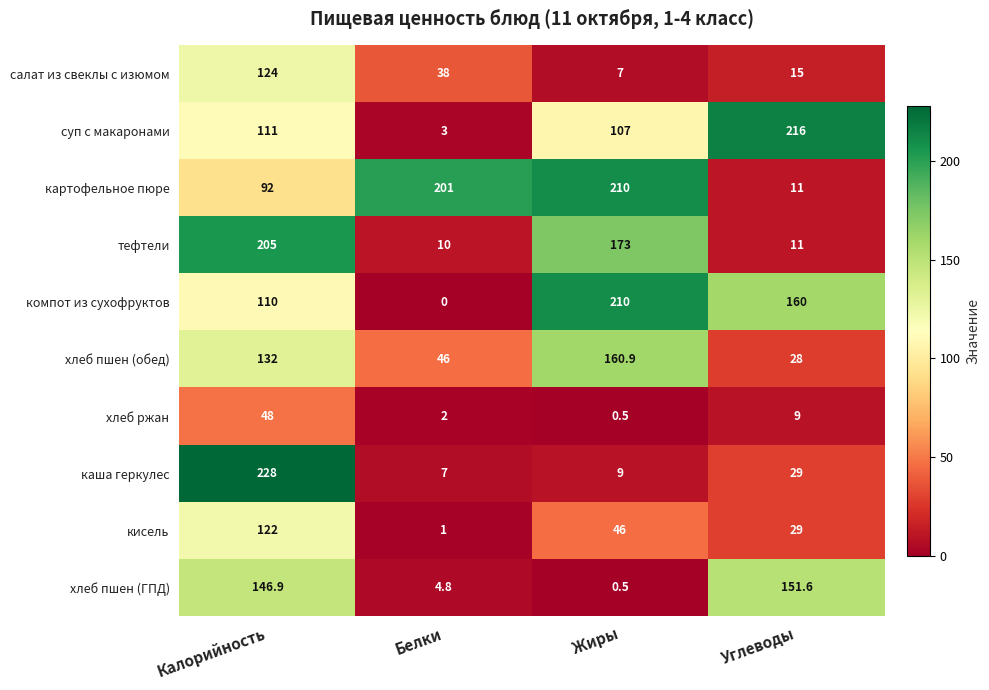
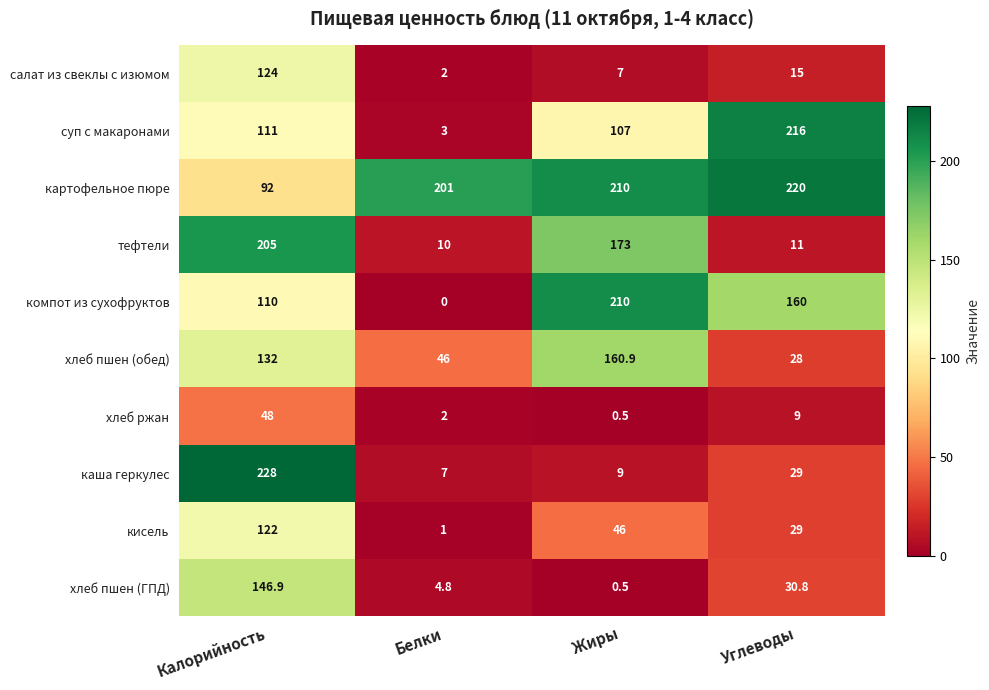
  {
    "салат из свеклы с изюмом": {
      "Калорийность": 124,
-     "Белки": 38,
+     "Белки": 2,
      "Жиры": 7,
      "Углеводы": 15
    },
    "суп с макаронами": {
      "Калорийность": 111,
      "Белки": 3,
      "Жиры": 107,
      "Углеводы": 216
    },
    "картофельное пюре": {
      "Калорийность": 92,
      "Белки": 201,
      "Жиры": 210,
-     "Углеводы": 11
+     "Углеводы": 220
    },
    "тефтели": {
      "Калорийность": 205,
      "Белки": 10,
      "Жиры": 173,
      "Углеводы": 11
    },
    "компот из сухофруктов": {
      "Калорийность": 110,
      "Белки": 0,
      "Жиры": 210,
      "Углеводы": 160
    },
    "хлеб пшен (обед)": {
      "Калорийность": 132,
      "Белки": 46,
      "Жиры": 160.9,
      "Углеводы": 28
    },
    "хлеб ржан": {
      "Калорийность": 48,
      "Белки": 2,
      "Жиры": 0.5,
      "Углеводы": 9
    },
    "каша геркулес": {
      "Калорийность": 228,
      "Белки": 7,
      "Жиры": 9,
      "Углеводы": 29
    },
    "кисель": {
      "Калорийность": 122,
      "Белки": 1,
      "Жиры": 46,
      "Углеводы": 29
    },
    "хлеб пшен (ГПД)": {
      "Калорийность": 146.9,
      "Белки": 4.8,
      "Жиры": 0.5,
-     "Углеводы": 151.6
+     "Углеводы": 30.8
    }
  }
